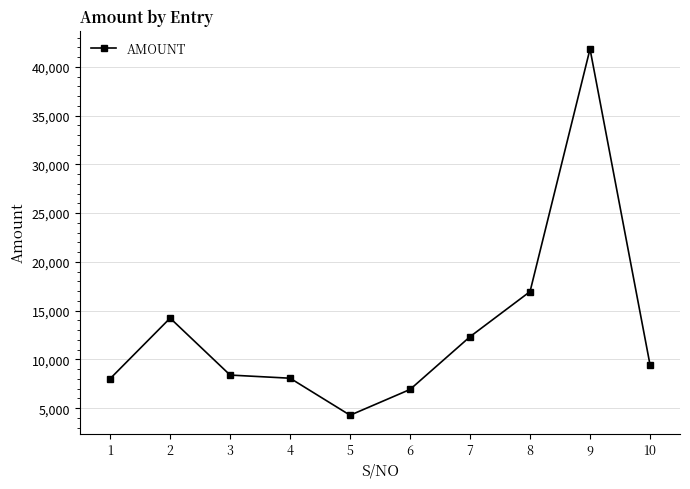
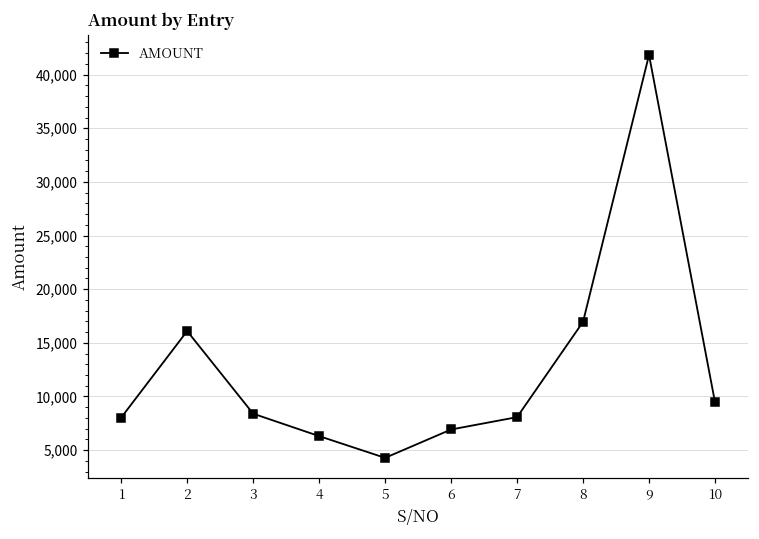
  {
    "1": "8,000",
-   "2": "14,000",
+   "2": "16,000",
    "3": "8,000",
-   "4": "8,000",
+   "4": "6,000",
    "5": "4,000",
    "6": "7,000",
-   "7": "12,000",
+   "7": "8,000",
    "8": "17,000",
    "9": "42,000",
    "10": "9,000"
  }
